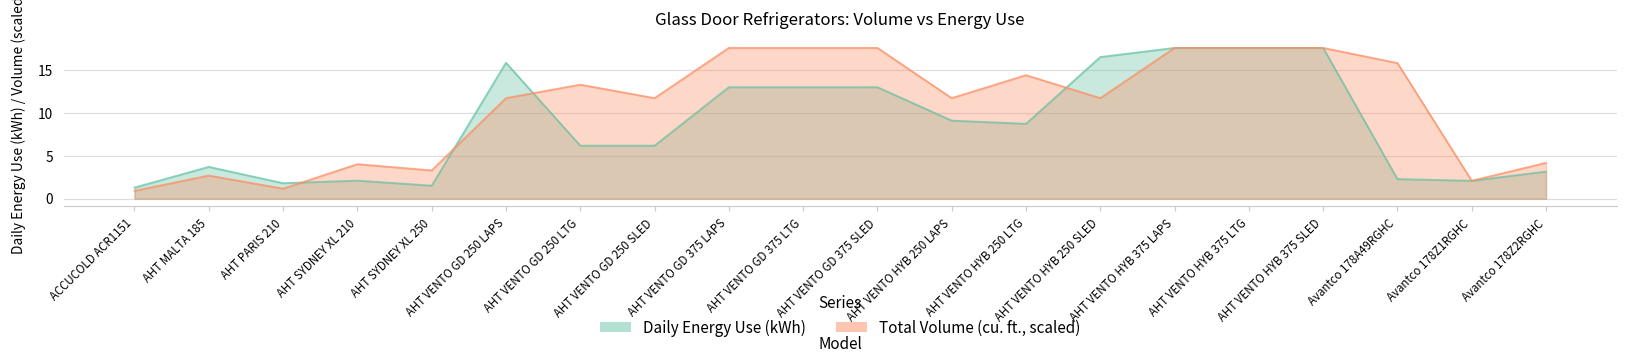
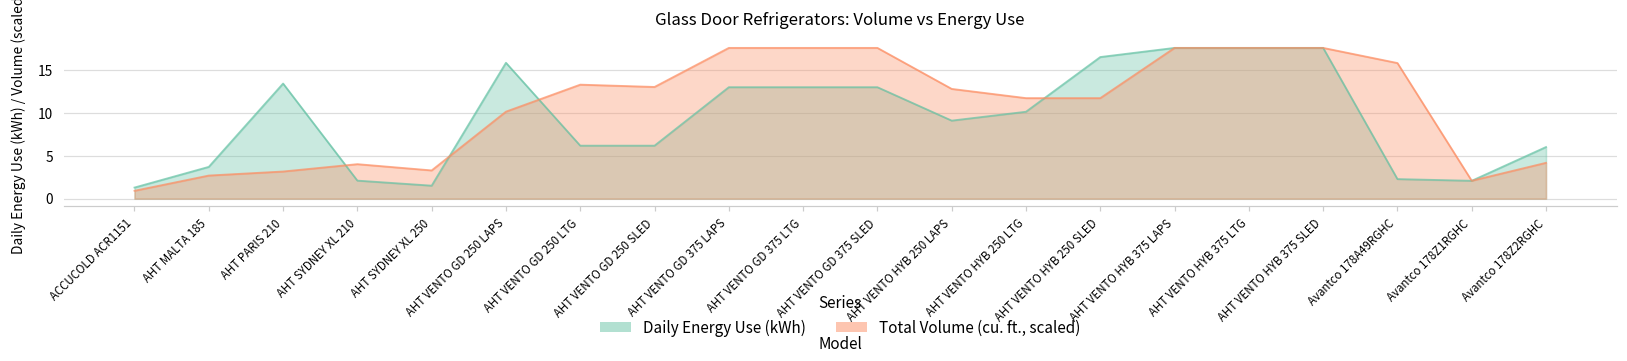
  {
    "Daily Energy Use (kWh)": {
      "ACCUCOLD ACR1151": 1,
      "AHT MALTA 185": 4,
-     "AHT PARIS 210": 2,
+     "AHT PARIS 210": 13,
      "AHT SYDNEY XL 210": 2,
      "AHT SYDNEY XL 250": 2,
      "AHT VENTO GD 250 LAPS": 16,
      "AHT VENTO GD 250 LTG": 6,
      "AHT VENTO GD 250 SLED": 6,
      "AHT VENTO GD 375 LAPS": 13,
      "AHT VENTO GD 375 LTG": 13,
      "AHT VENTO GD 375 SLED": 13,
      "AHT VENTO HYB 250 LAPS": 9,
-     "AHT VENTO HYB 250 LTG": 9,
+     "AHT VENTO HYB 250 LTG": 10,
      "AHT VENTO HYB 250 SLED": 17,
      "Avantco 178A49RGHC": 2,
-     "Avantco 178Z2RGHC": 3
+     "Avantco 178Z2RGHC": 6
    },
    "Total Volume (cu. ft., scaled)": {
      "ACCUCOLD ACR1151": 1,
      "AHT MALTA 185": 3,
-     "AHT PARIS 210": 1,
+     "AHT PARIS 210": 3,
      "AHT SYDNEY XL 210": 4,
      "AHT SYDNEY XL 250": 3,
-     "AHT VENTO GD 250 LAPS": 12,
+     "AHT VENTO GD 250 LAPS": 10,
      "AHT VENTO GD 250 LTG": 13,
-     "AHT VENTO GD 250 SLED": 12,
+     "AHT VENTO GD 250 SLED": 13,
      "AHT VENTO GD 375 LAPS": 18,
      "AHT VENTO GD 375 LTG": 18,
      "AHT VENTO GD 375 SLED": 18,
-     "AHT VENTO HYB 250 LAPS": 12,
-     "AHT VENTO HYB 250 LTG": 14,
+     "AHT VENTO HYB 250 LAPS": 13,
+     "AHT VENTO HYB 250 LTG": 12,
      "AHT VENTO HYB 250 SLED": 12,
      "Avantco 178A49RGHC": 16,
      "Avantco 178Z2RGHC": 4
    }
  }
